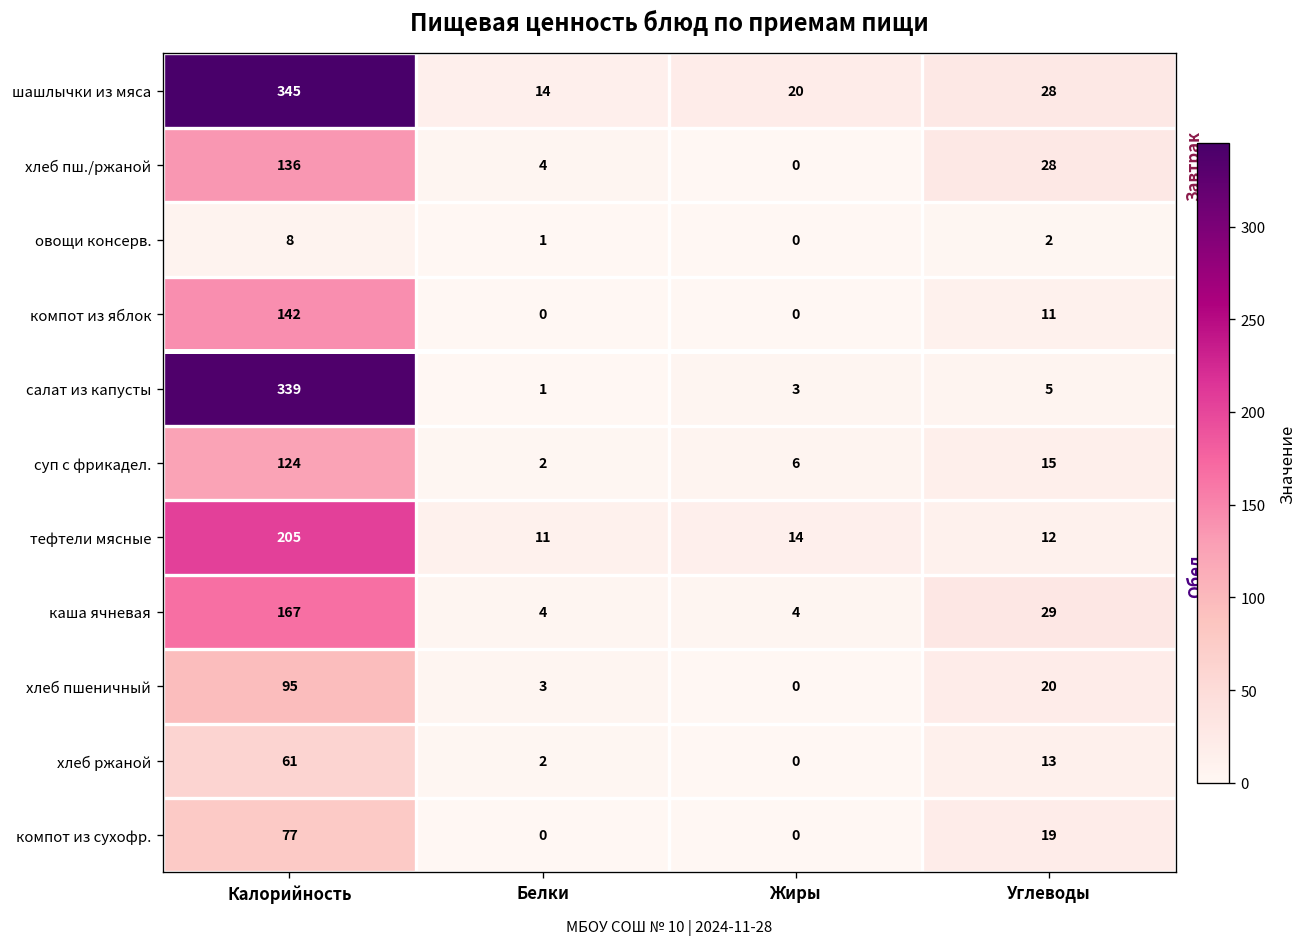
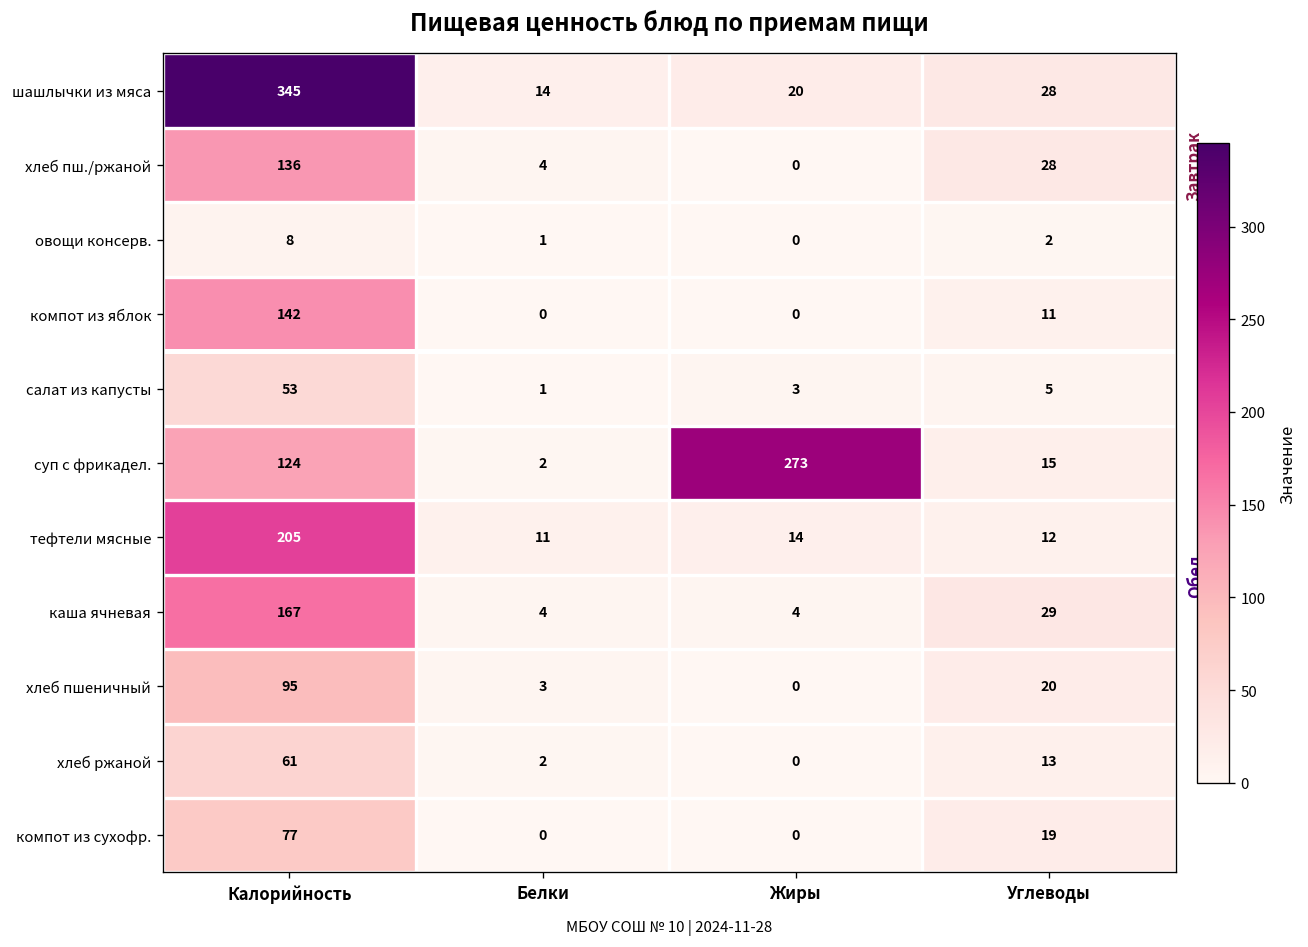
  {
    "шашлычки из мяса": {
      "Калорийность": 345,
      "Белки": 14,
      "Жиры": 20,
      "Углеводы": 28
    },
    "хлеб пш./ржаной": {
      "Калорийность": 136,
      "Белки": 4,
      "Жиры": 0,
      "Углеводы": 28
    },
    "овощи консерв.": {
      "Калорийность": 8,
      "Белки": 1,
      "Жиры": 0,
      "Углеводы": 2
    },
    "компот из яблок": {
      "Калорийность": 142,
      "Белки": 0,
      "Жиры": 0,
      "Углеводы": 11
    },
    "салат из капусты": {
-     "Калорийность": 339,
+     "Калорийность": 53,
      "Белки": 1,
      "Жиры": 3,
      "Углеводы": 5
    },
    "суп с фрикадел.": {
      "Калорийность": 124,
      "Белки": 2,
-     "Жиры": 6,
+     "Жиры": 273,
      "Углеводы": 15
    },
    "тефтели мясные": {
      "Калорийность": 205,
      "Белки": 11,
      "Жиры": 14,
      "Углеводы": 12
    },
    "каша ячневая": {
      "Калорийность": 167,
      "Белки": 4,
      "Жиры": 4,
      "Углеводы": 29
    },
    "хлеб пшеничный": {
      "Калорийность": 95,
      "Белки": 3,
      "Жиры": 0,
      "Углеводы": 20
    },
    "хлеб ржаной": {
      "Калорийность": 61,
      "Белки": 2,
      "Жиры": 0,
      "Углеводы": 13
    },
    "компот из сухофр.": {
      "Калорийность": 77,
      "Белки": 0,
      "Жиры": 0,
      "Углеводы": 19
    }
  }
